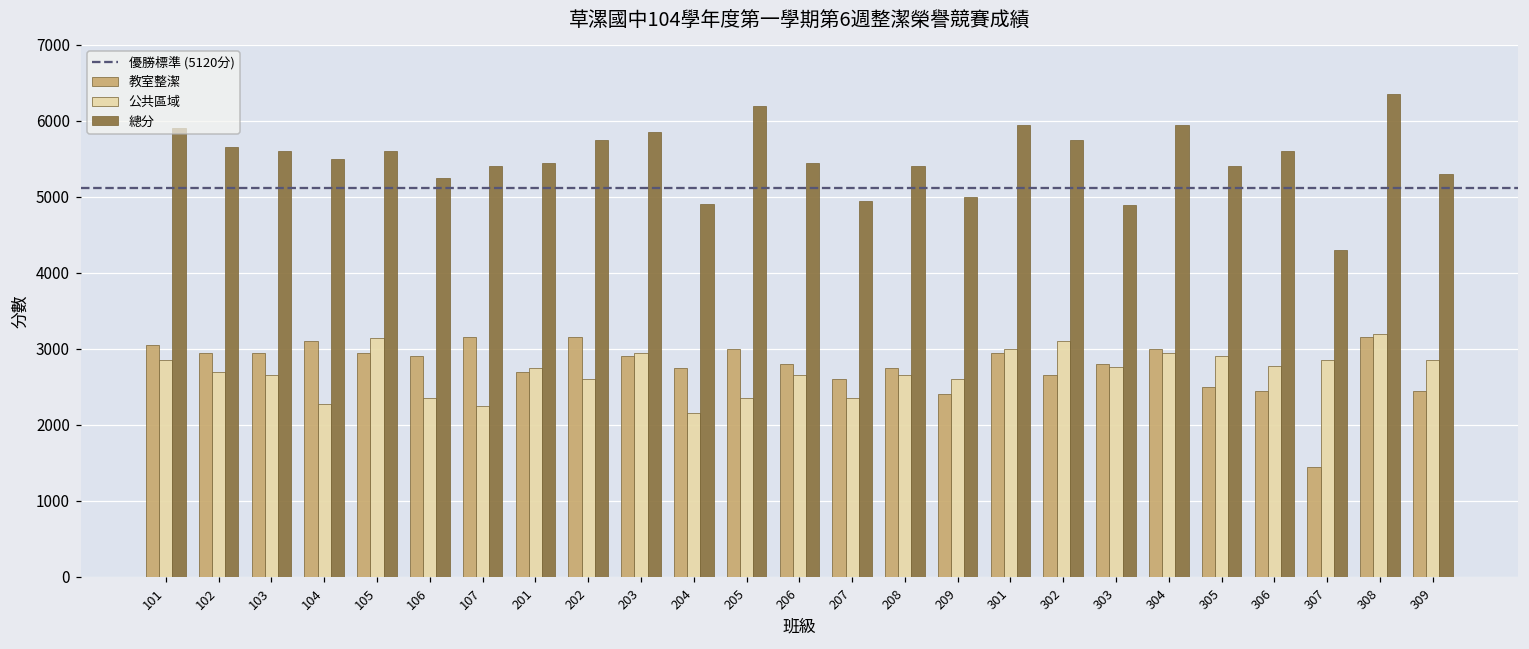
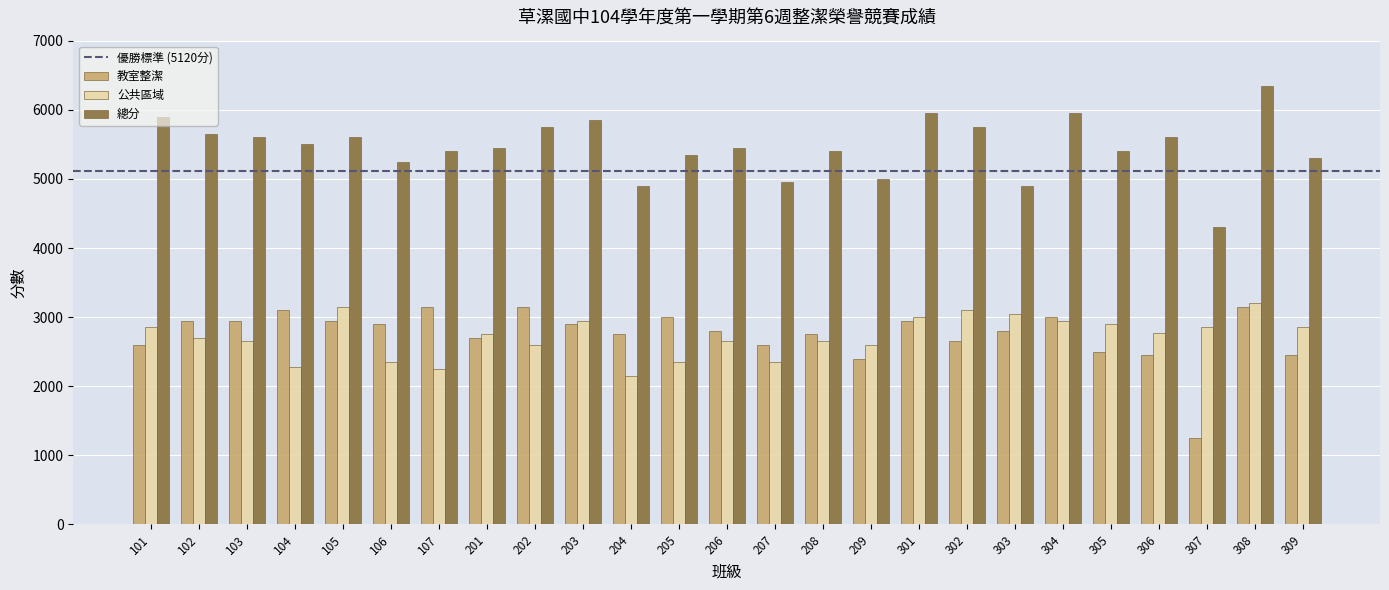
  {
    "教室整潔": {
-     "101": 3100,
+     "101": 2600,
      "102": 3000,
      "103": 3000,
      "104": 3100,
      "105": 3000,
      "106": 2900,
      "107": 3200,
      "201": 2700,
      "202": 3200,
      "203": 2900,
      "204": 2800,
      "205": 3000,
      "206": 2800,
      "207": 2600,
      "208": 2800,
      "209": 2400,
      "301": 3000,
      "302": 2700,
      "303": 2800,
      "304": 3000,
      "305": 2500,
      "306": 2500,
-     "307": 1500,
+     "307": 1300,
      "308": 3200,
      "309": 2500
    },
    "公共區域": {
      "101": 2900,
      "102": 2700,
      "103": 2700,
      "104": 2300,
      "105": 3100,
      "106": 2400,
      "107": 2300,
      "201": 2800,
      "202": 2600,
      "203": 3000,
      "204": 2200,
      "205": 2400,
      "206": 2700,
      "207": 2400,
      "208": 2700,
      "209": 2600,
      "301": 3000,
      "302": 3100,
-     "303": 2800,
+     "303": 3100,
      "304": 3000,
      "305": 2900,
      "306": 2800,
      "307": 2900,
      "308": 3200,
      "309": 2900
    },
    "總分": {
      "102": 5700,
      "103": 5600,
      "104": 5500,
      "105": 5600,
      "106": 5300,
      "107": 5400,
      "201": 5500,
      "202": 5800,
      "203": 5900,
      "204": 4900,
-     "205": 6200,
+     "205": 5400,
      "206": 5500,
      "207": 5000,
      "208": 5400,
      "209": 5000,
      "301": 6000,
      "302": 5800,
      "303": 4900,
      "304": 6000,
      "305": 5400,
      "306": 5600,
      "307": 4300,
      "308": 6400,
      "309": 5300
    }
  }
